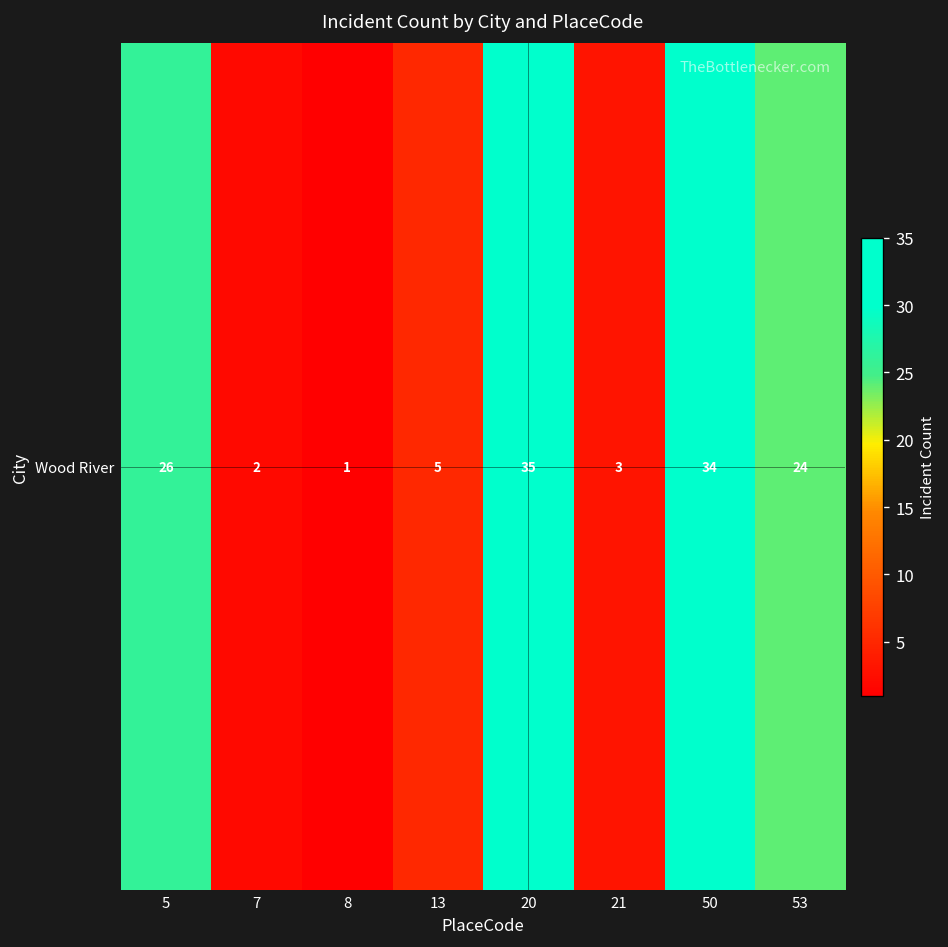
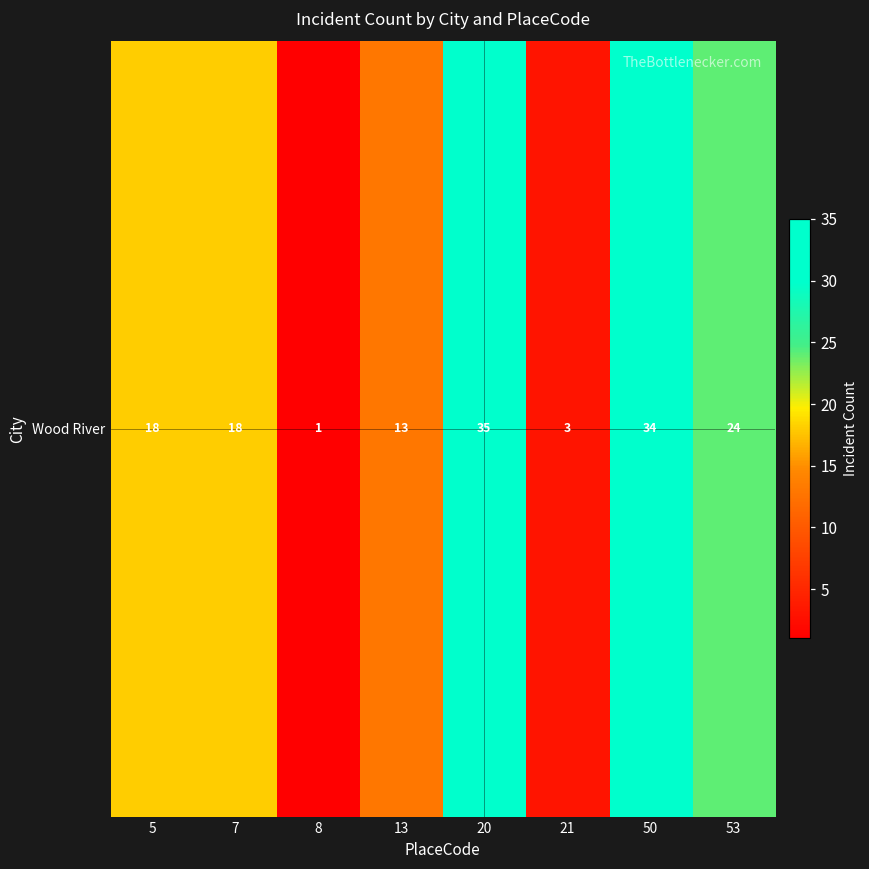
  {
    "Wood River": {
-     "5": 26,
-     "7": 2,
+     "5": 18,
+     "7": 18,
      "8": 1,
-     "13": 5,
+     "13": 13,
      "20": 35,
      "21": 3,
      "50": 34
    }
  }
